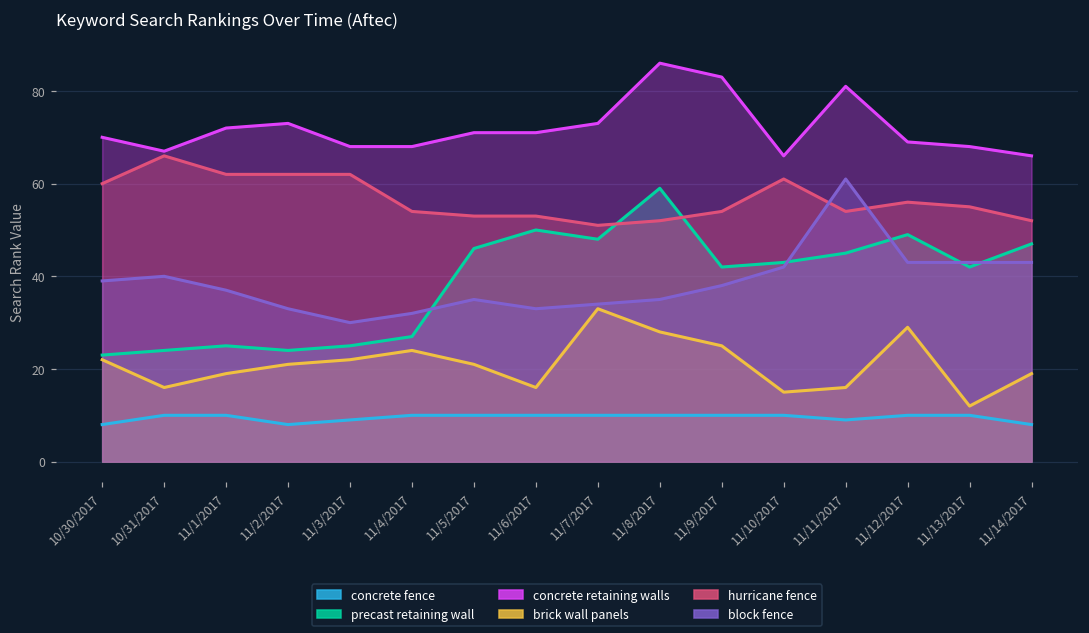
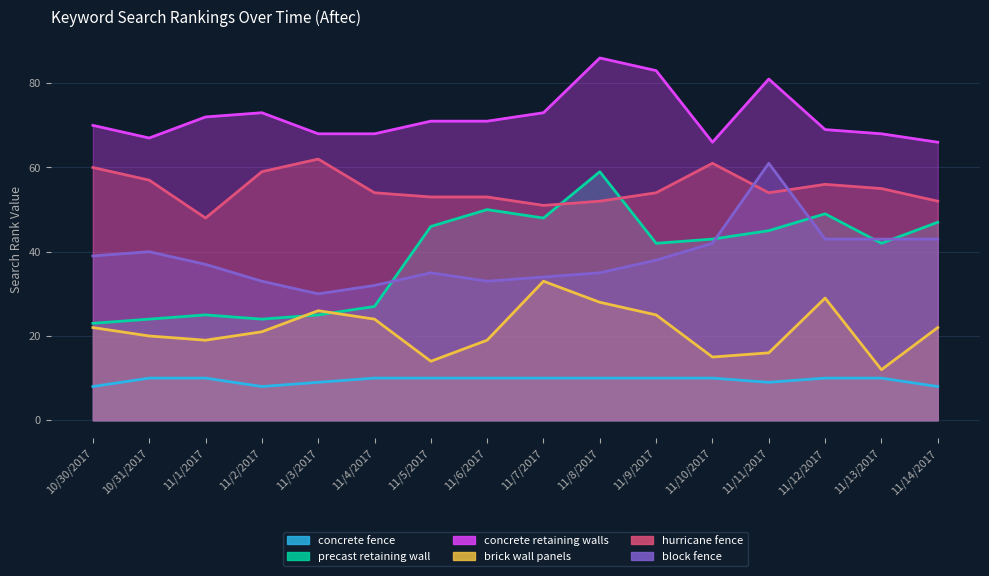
  {
    "brick wall panels": {
      "10/30/2017": 22,
-     "10/31/2017": 16,
+     "10/31/2017": 20,
      "11/1/2017": 19,
      "11/2/2017": 21,
-     "11/3/2017": 22,
+     "11/3/2017": 26,
      "11/4/2017": 24,
-     "11/5/2017": 21,
-     "11/6/2017": 16,
+     "11/5/2017": 14,
+     "11/6/2017": 19,
      "11/7/2017": 33,
      "11/8/2017": 28,
      "11/9/2017": 25,
      "11/10/2017": 15,
      "11/11/2017": 16,
      "11/12/2017": 29,
      "11/13/2017": 12,
-     "11/14/2017": 19
+     "11/14/2017": 22
    },
    "hurricane fence": {
      "10/30/2017": 60,
-     "10/31/2017": 66,
-     "11/1/2017": 62,
-     "11/2/2017": 62,
+     "10/31/2017": 57,
+     "11/1/2017": 48,
+     "11/2/2017": 59,
      "11/3/2017": 62,
      "11/4/2017": 54,
      "11/5/2017": 53,
      "11/6/2017": 53,
      "11/7/2017": 51,
      "11/8/2017": 52,
      "11/9/2017": 54,
      "11/10/2017": 61,
      "11/11/2017": 54,
      "11/12/2017": 56,
      "11/13/2017": 55,
      "11/14/2017": 52
    }
  }
